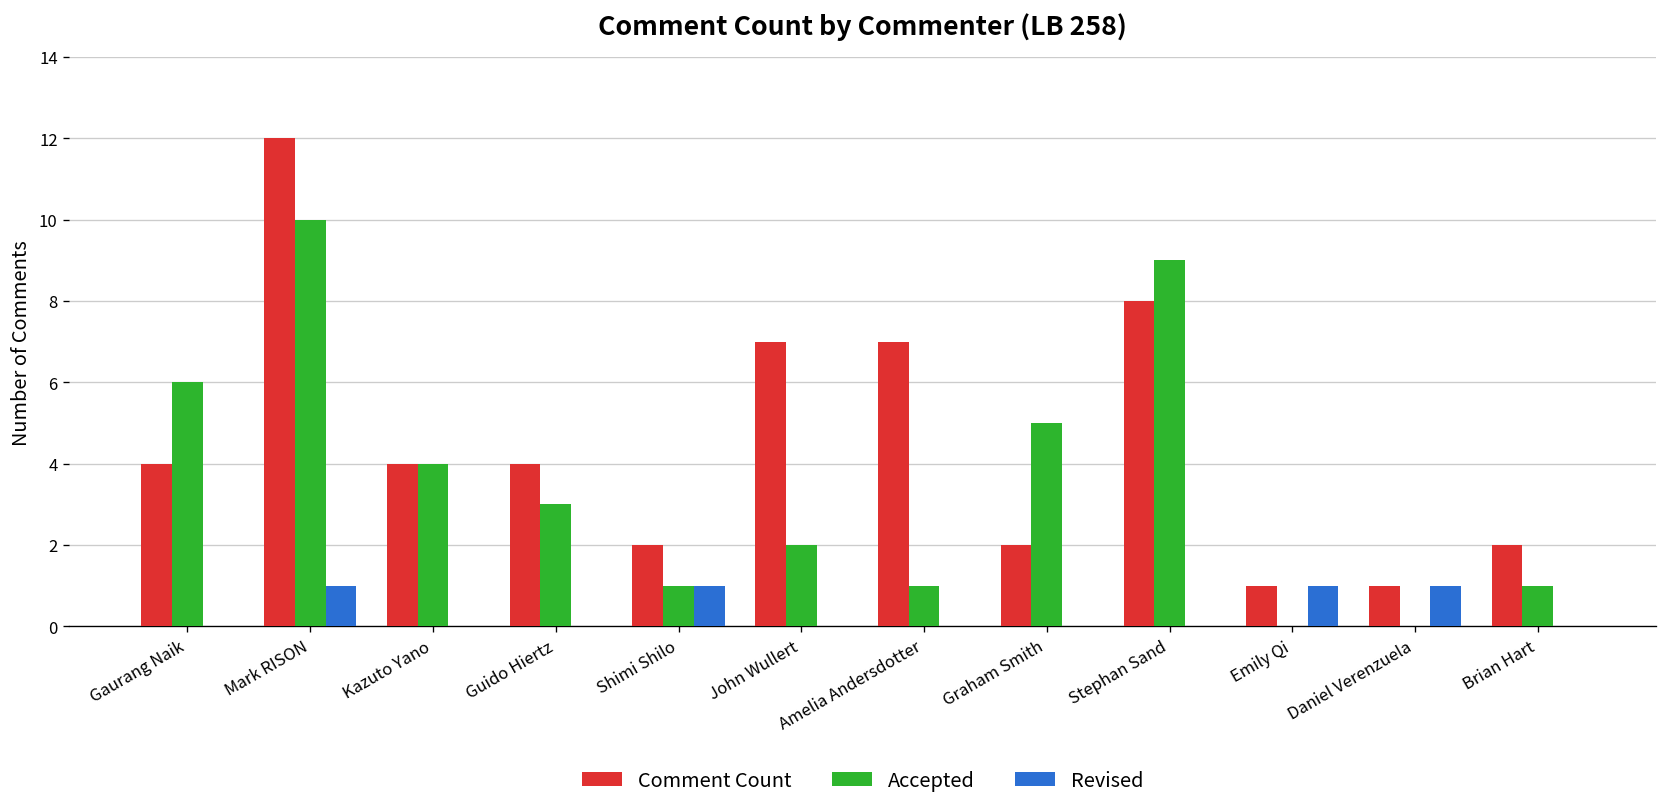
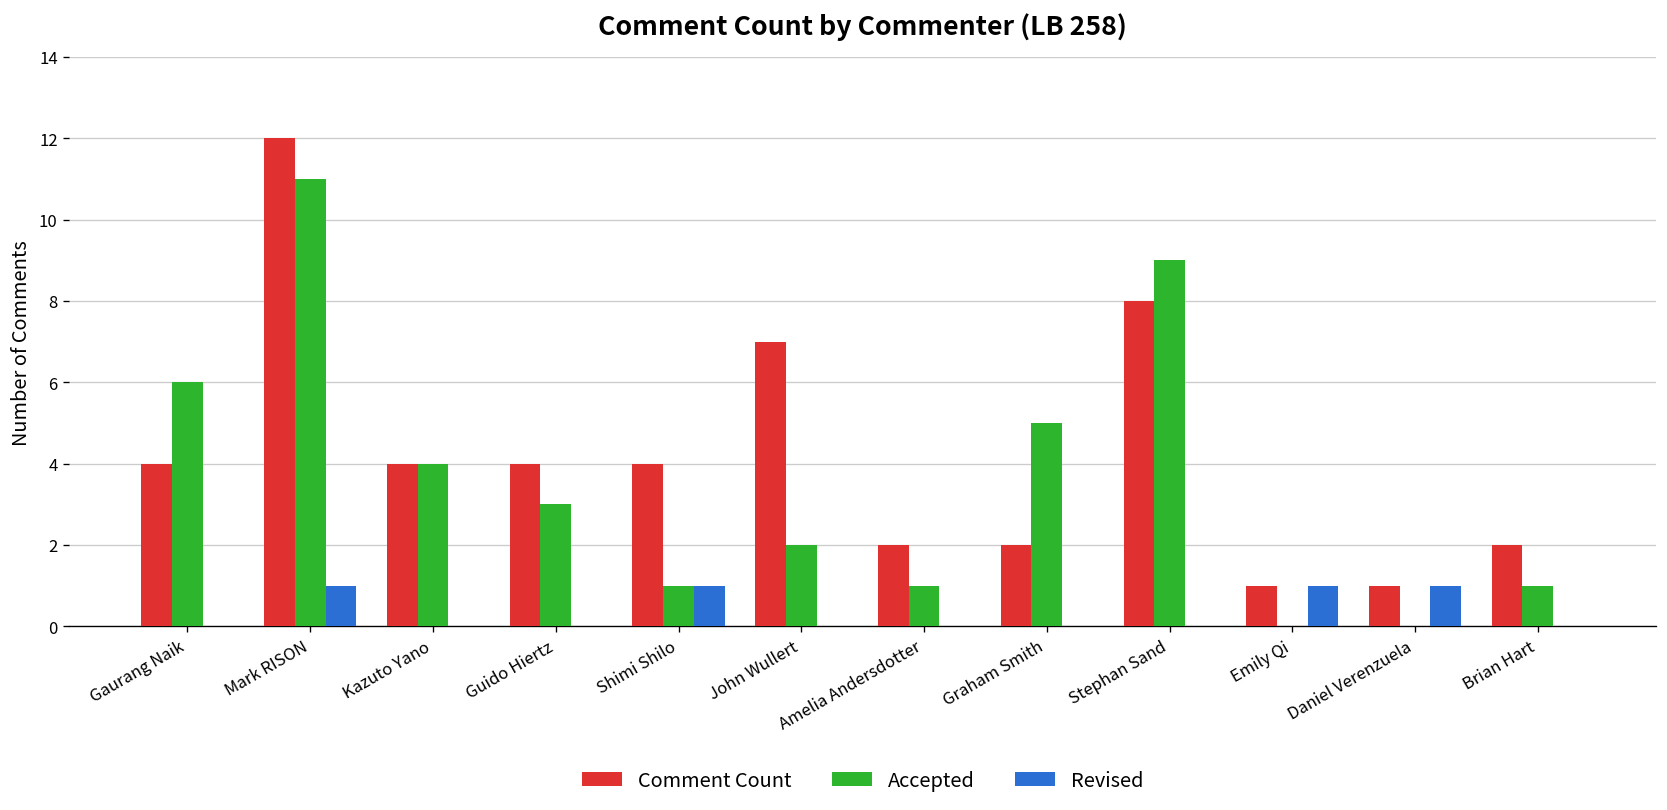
  {
    "Comment Count": {
      "Gaurang Naik": 4,
      "Mark RISON": 12,
      "Kazuto Yano": 4,
      "Guido Hiertz": 4,
-     "Shimi Shilo": 2,
+     "Shimi Shilo": 4,
      "John Wullert": 7,
-     "Amelia Andersdotter": 7,
+     "Amelia Andersdotter": 2,
      "Graham Smith": 2,
      "Stephan Sand": 8,
      "Emily Qi": 1,
      "Daniel Verenzuela": 1,
      "Brian Hart": 2
    },
    "Accepted": {
      "Gaurang Naik": 6,
-     "Mark RISON": 10,
+     "Mark RISON": 11,
      "Kazuto Yano": 4,
      "Guido Hiertz": 3,
      "Shimi Shilo": 1,
      "John Wullert": 2,
      "Amelia Andersdotter": 1,
      "Graham Smith": 5,
      "Stephan Sand": 9,
      "Emily Qi": 0,
      "Daniel Verenzuela": 0,
      "Brian Hart": 1
    },
    "Revised": {
      "Gaurang Naik": 0,
      "Mark RISON": 1,
      "Kazuto Yano": 0,
      "Guido Hiertz": 0,
      "Shimi Shilo": 1,
      "John Wullert": 0,
      "Amelia Andersdotter": 0,
      "Graham Smith": 0,
      "Stephan Sand": 0,
      "Emily Qi": 1,
      "Daniel Verenzuela": 1,
      "Brian Hart": 0
    }
  }
